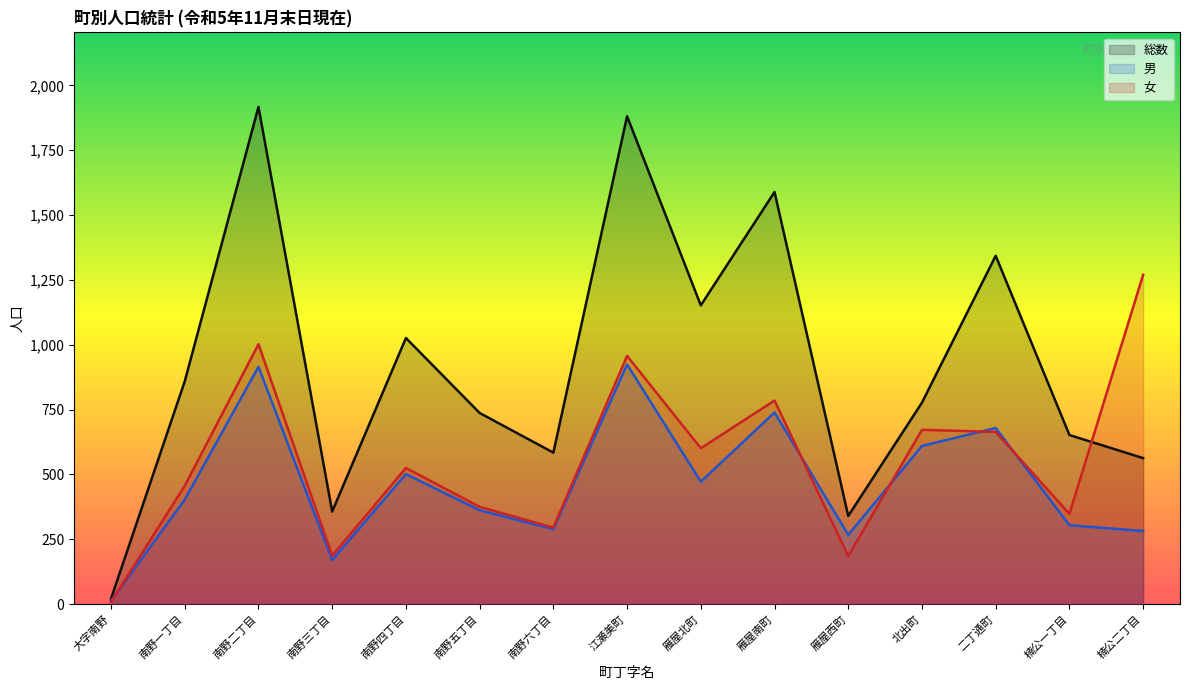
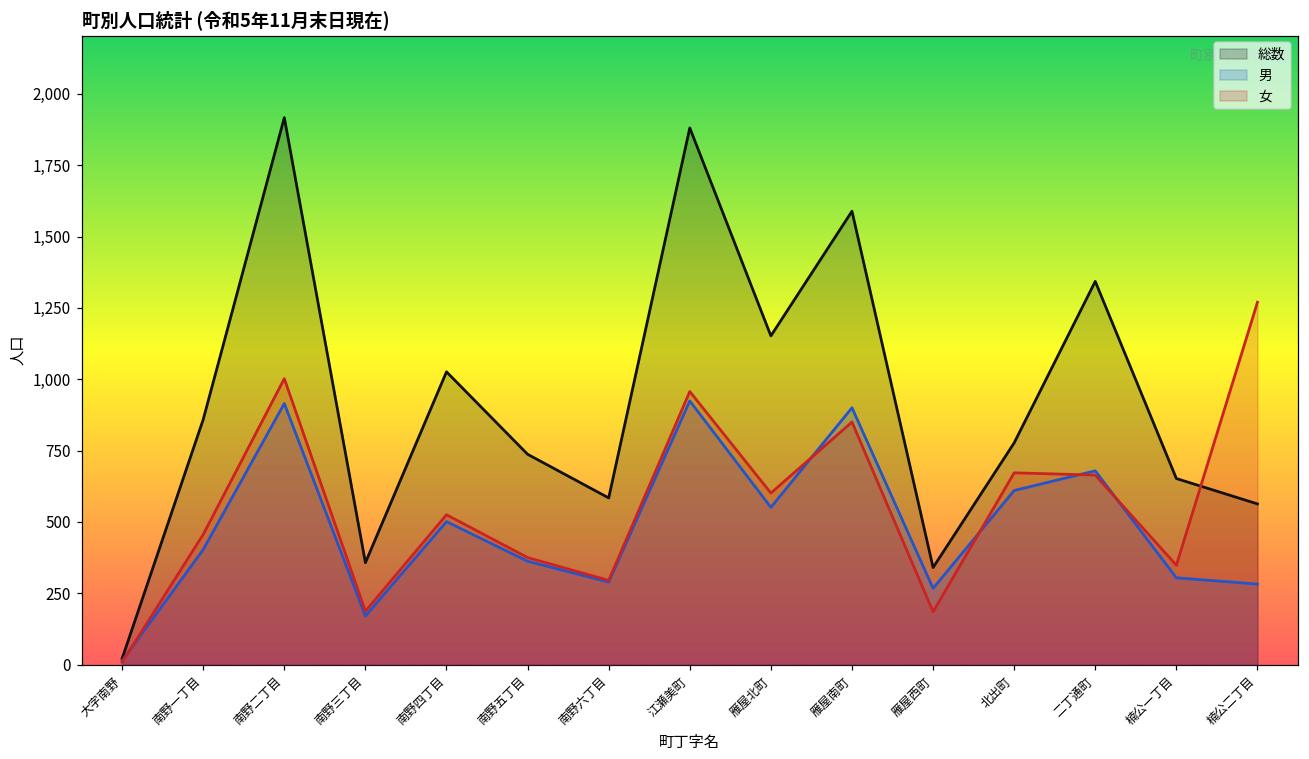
  {
    "総数": {
      "南野一丁目": "860",
      "南野二丁目": "1,920",
      "南野三丁目": "360",
      "南野四丁目": "1,030",
      "南野五丁目": "740",
      "南野六丁目": "580",
      "江瀬美町": "1,880",
      "雁屋北町": "1,150",
      "雁屋南町": "1,590",
      "雁屋西町": "340",
      "北出町": "780",
      "二丁通町": "1,340",
      "楠公一丁目": "650",
      "楠公二丁目": "560"
    },
    "男": {
      "南野一丁目": "400",
      "南野二丁目": "920",
      "南野三丁目": "170",
      "南野四丁目": "500",
      "南野五丁目": "360",
      "江瀬美町": "920",
-     "雁屋北町": "470",
-     "雁屋南町": "740",
+     "雁屋北町": "550",
+     "雁屋南町": "900",
      "雁屋西町": "270",
      "北出町": "610",
      "二丁通町": "680",
      "楠公一丁目": "300",
      "楠公二丁目": "280"
    },
    "女": {
      "南野一丁目": "460",
      "南野二丁目": "1,000",
      "南野三丁目": "190",
      "南野四丁目": "530",
      "南野五丁目": "380",
      "江瀬美町": "960",
      "雁屋北町": "600",
-     "雁屋南町": "790",
+     "雁屋南町": "850",
      "雁屋西町": "190",
      "北出町": "670",
      "二丁通町": "660",
      "楠公一丁目": "350",
      "楠公二丁目": "1,270"
    }
  }
